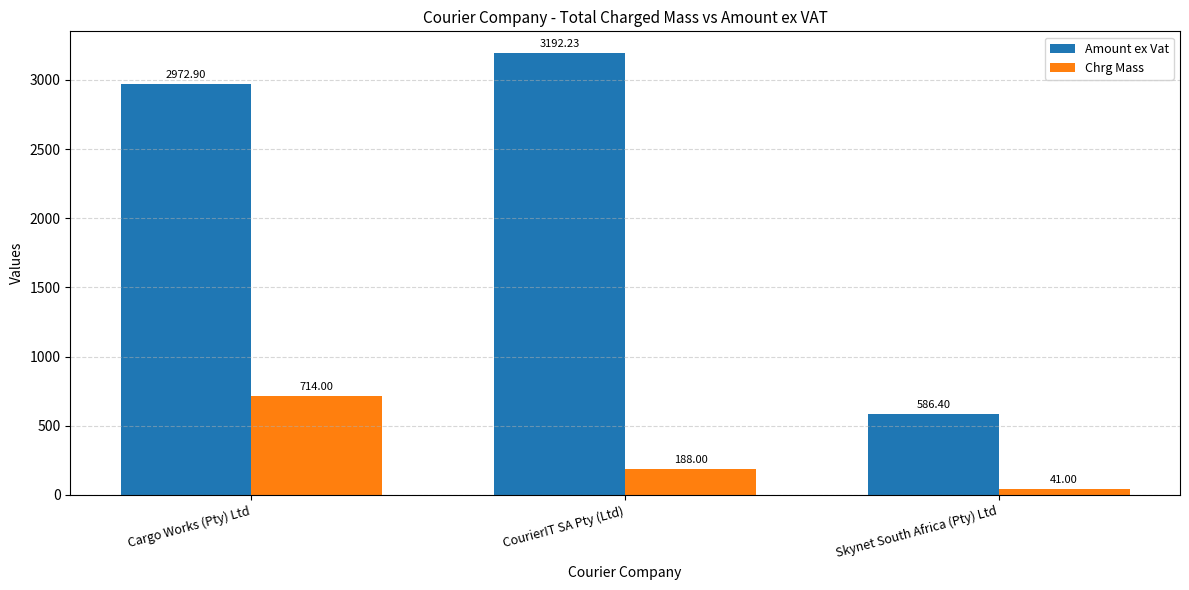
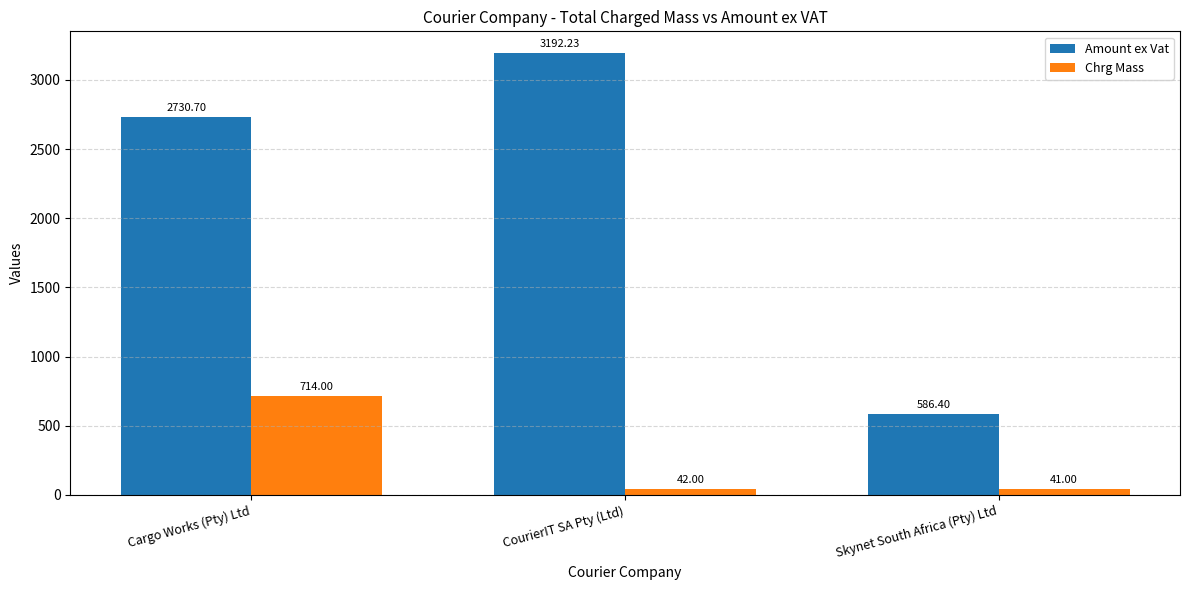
  {
    "Amount ex Vat": {
-     "Cargo Works (Pty) Ltd": 2972.90,
+     "Cargo Works (Pty) Ltd": 2730.70,
      "CourierIT SA Pty (Ltd)": 3192.23,
      "Skynet South Africa (Pty) Ltd": 586.40
    },
    "Chrg Mass": {
      "Cargo Works (Pty) Ltd": 714.00,
-     "CourierIT SA Pty (Ltd)": 188.00,
+     "CourierIT SA Pty (Ltd)": 42.00,
      "Skynet South Africa (Pty) Ltd": 41.00
    }
  }
